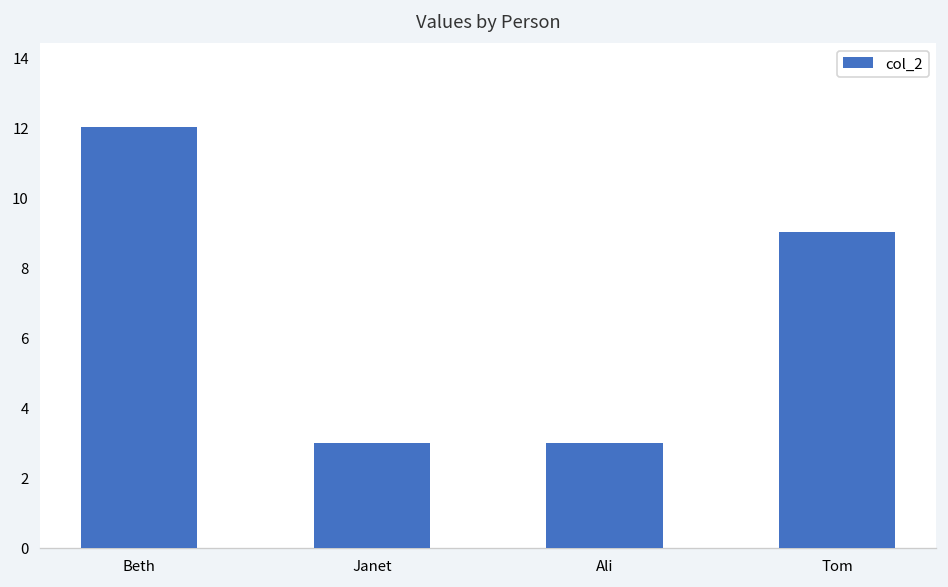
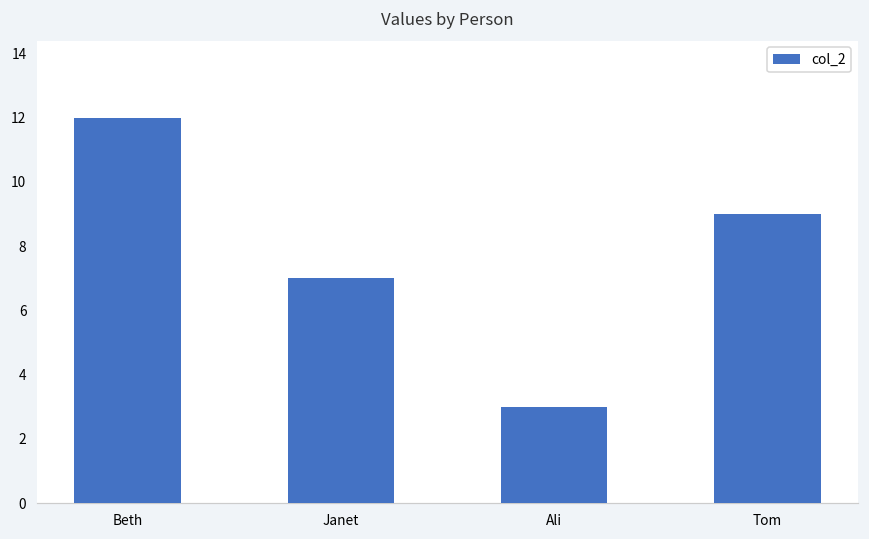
  {
    "Beth": 12,
-   "Janet": 3,
+   "Janet": 7,
    "Ali": 3,
    "Tom": 9
  }
